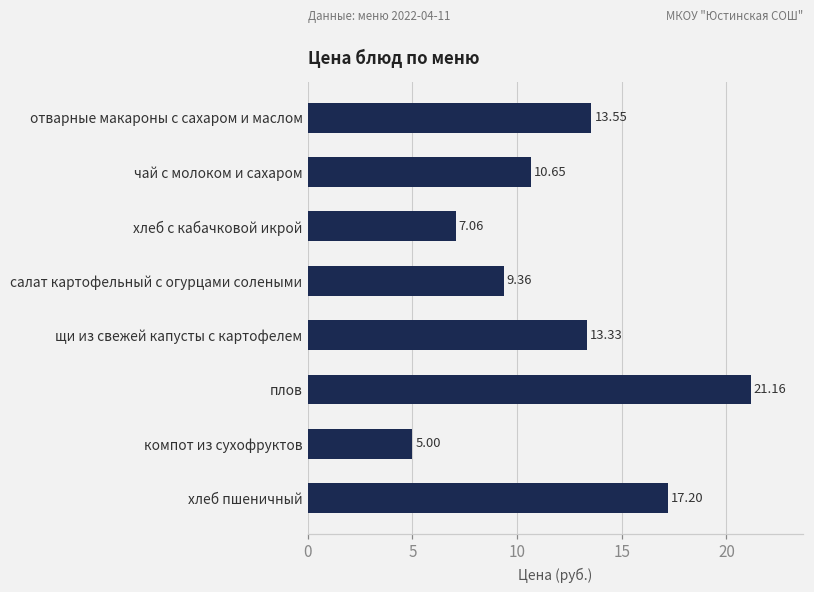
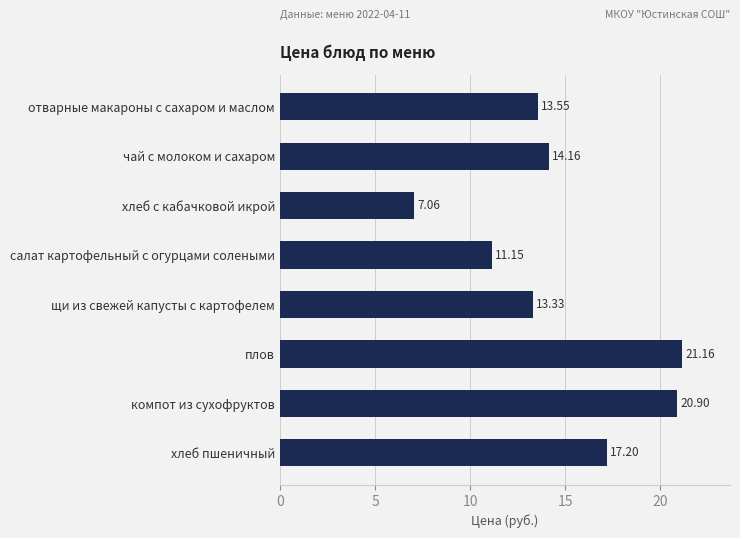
  {
    "отварные макароны с сахаром и маслом": 13.55,
-   "чай с молоком и сахаром": 10.65,
+   "чай с молоком и сахаром": 14.16,
    "хлеб с кабачковой икрой": 7.06,
-   "салат картофельный с огурцами солеными": 9.36,
+   "салат картофельный с огурцами солеными": 11.15,
    "щи из свежей капусты с картофелем": 13.33,
    "плов": 21.16,
-   "компот из сухофруктов": 5.00,
+   "компот из сухофруктов": 20.90,
    "хлеб пшеничный": 17.20
  }
